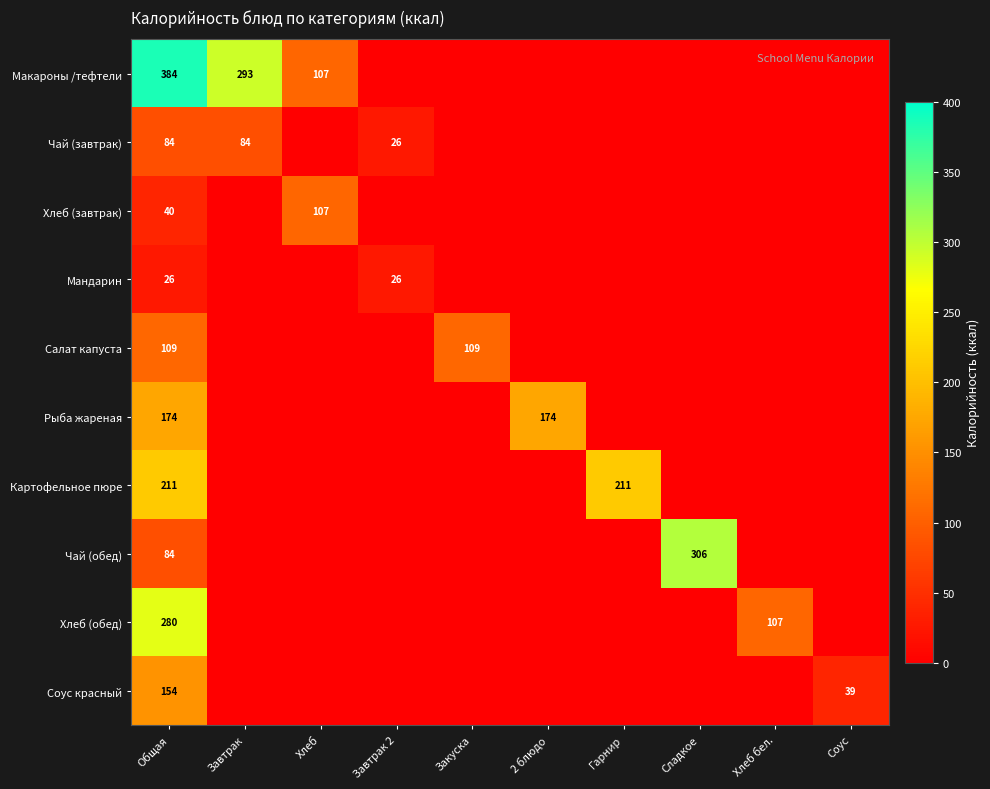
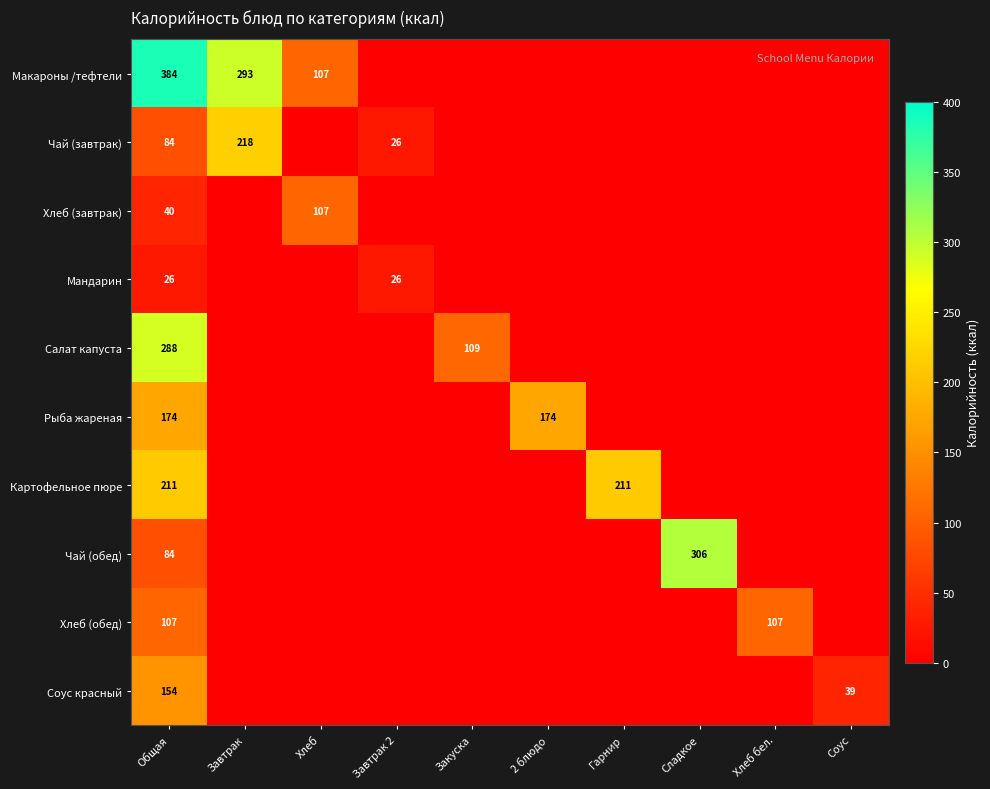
  {
    "Макароны /тефтели": {
      "Общая": 384,
      "Завтрак": 293,
      "Хлеб": 107
    },
    "Чай (завтрак)": {
      "Общая": 84,
-     "Завтрак": 84,
+     "Завтрак": 218,
      "Завтрак 2": 26
    },
    "Хлеб (завтрак)": {
      "Общая": 40,
      "Хлеб": 107
    },
    "Мандарин": {
      "Общая": 26,
      "Завтрак 2": 26
    },
    "Салат капуста": {
-     "Общая": 109,
+     "Общая": 288,
      "Закуска": 109
    },
    "Рыба жареная": {
      "Общая": 174,
      "2 блюдо": 174
    },
    "Картофельное пюре": {
      "Общая": 211,
      "Гарнир": 211
    },
    "Чай (обед)": {
      "Общая": 84,
      "Сладкое": 306
    },
    "Хлеб (обед)": {
-     "Общая": 280,
+     "Общая": 107,
      "Хлеб бел.": 107
    },
    "Соус красный": {
      "Общая": 154,
      "Соус": 39
    }
  }
